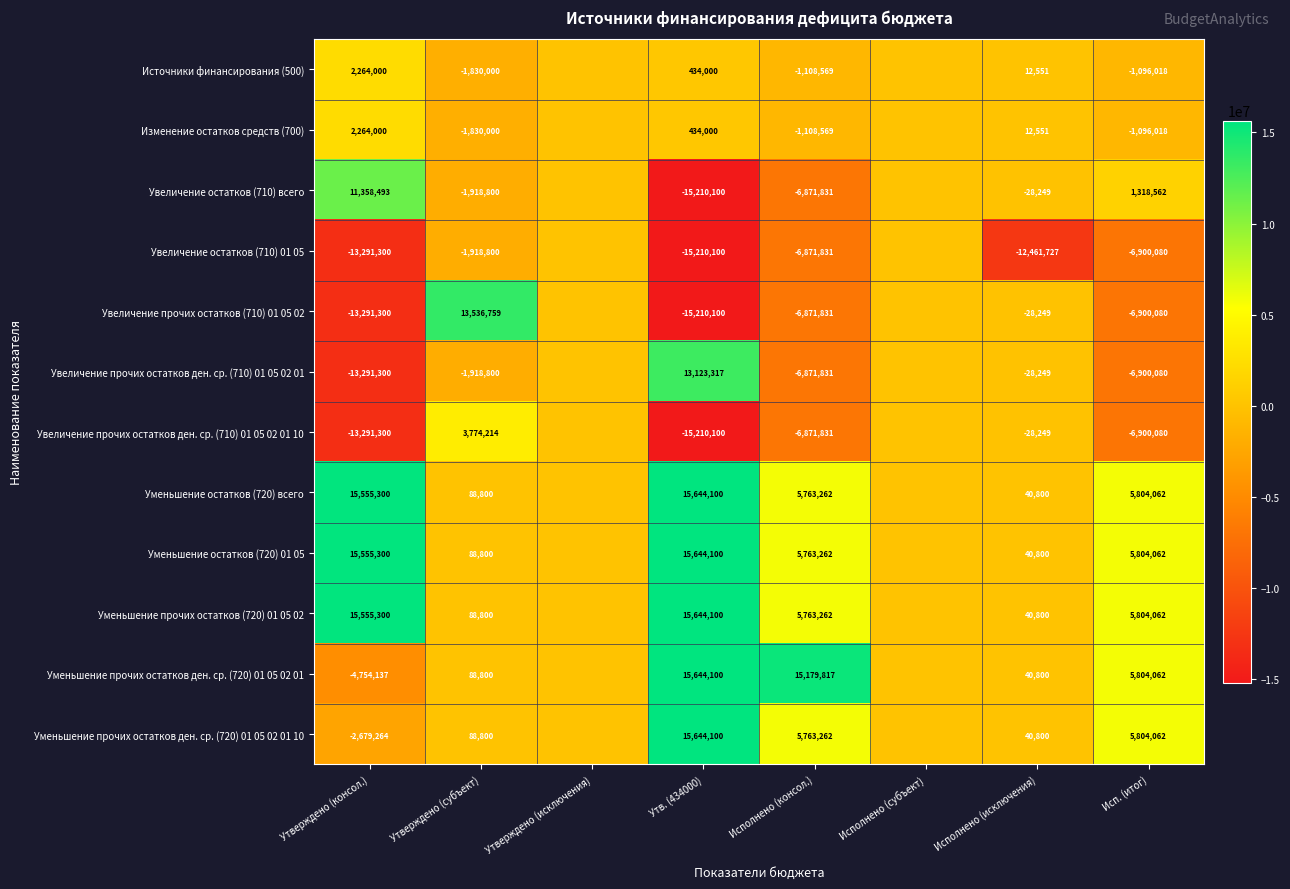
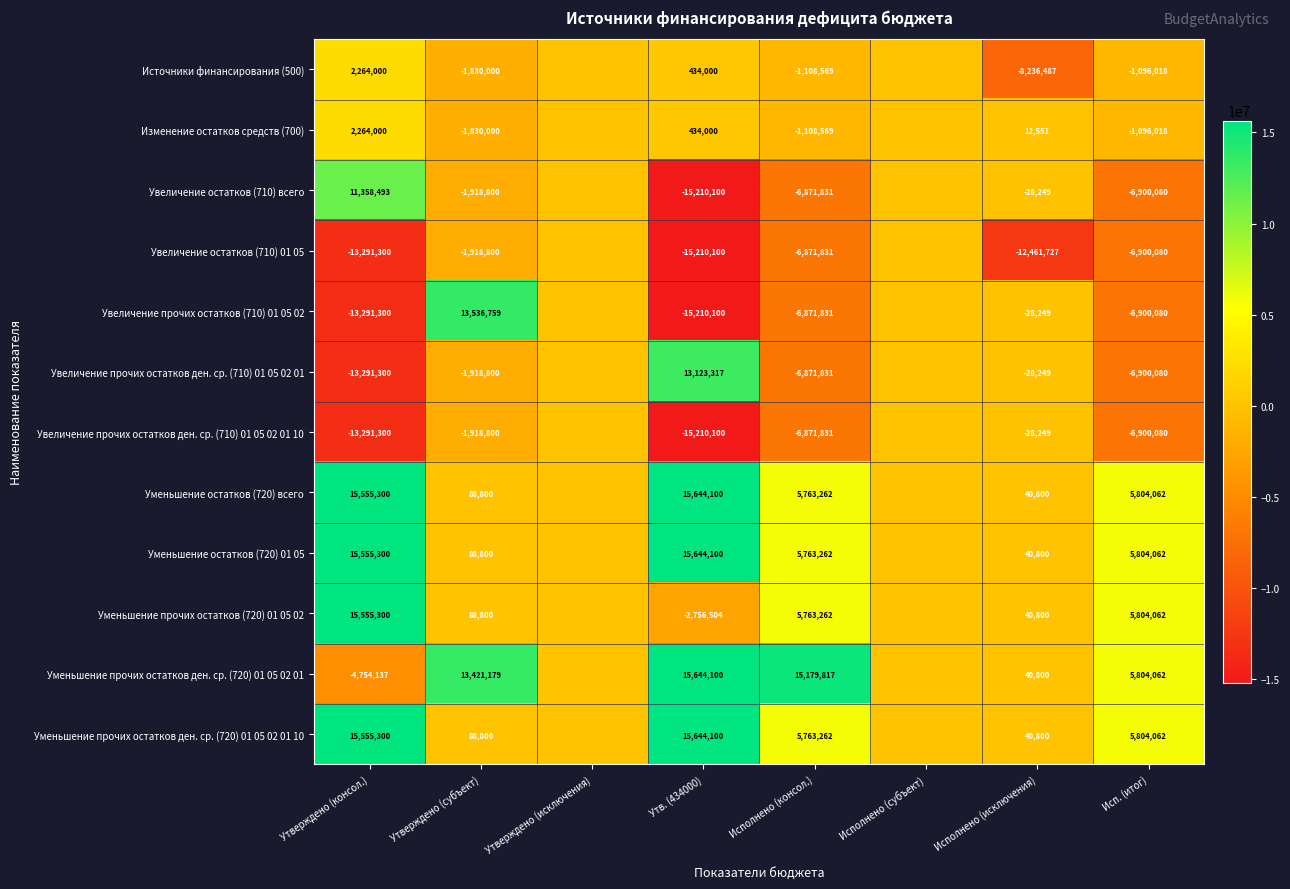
  {
    "Источники финансирования (500)": {
      "Утверждено (консол.)": "2,264,000",
      "Утверждено (субъект)": "-1,830,000",
      "Утв. (434000)": "434,000",
      "Исполнено (консол.)": "-1,108,569",
-     "Исполнено (исключения)": "12,551",
+     "Исполнено (исключения)": "-8,236,487",
      "Исп. (итог)": "-1,096,018"
    },
    "Изменение остатков средств (700)": {
      "Утверждено (консол.)": "2,264,000",
      "Утверждено (субъект)": "-1,830,000",
      "Утв. (434000)": "434,000",
      "Исполнено (консол.)": "-1,108,569",
      "Исполнено (исключения)": "12,551",
      "Исп. (итог)": "-1,096,018"
    },
    "Увеличение остатков (710) всего": {
      "Утверждено (консол.)": "11,358,493",
      "Утверждено (субъект)": "-1,918,800",
      "Утв. (434000)": "-15,210,100",
      "Исполнено (консол.)": "-6,871,831",
      "Исполнено (исключения)": "-28,249",
-     "Исп. (итог)": "1,318,562"
+     "Исп. (итог)": "-6,900,080"
    },
    "Увеличение остатков (710) 01 05": {
      "Утверждено (консол.)": "-13,291,300",
      "Утверждено (субъект)": "-1,918,800",
      "Утв. (434000)": "-15,210,100",
      "Исполнено (консол.)": "-6,871,831",
      "Исполнено (исключения)": "-12,461,727",
      "Исп. (итог)": "-6,900,080"
    },
    "Увеличение прочих остатков (710) 01 05 02": {
      "Утверждено (консол.)": "-13,291,300",
      "Утверждено (субъект)": "13,536,759",
      "Утв. (434000)": "-15,210,100",
      "Исполнено (консол.)": "-6,871,831",
      "Исполнено (исключения)": "-28,249",
      "Исп. (итог)": "-6,900,080"
    },
    "Увеличение прочих остатков ден. ср. (710) 01 05 02 01": {
      "Утверждено (консол.)": "-13,291,300",
      "Утверждено (субъект)": "-1,918,800",
      "Утв. (434000)": "13,123,317",
      "Исполнено (консол.)": "-6,871,831",
      "Исполнено (исключения)": "-28,249",
      "Исп. (итог)": "-6,900,080"
    },
    "Увеличение прочих остатков ден. ср. (710) 01 05 02 01 10": {
      "Утверждено (консол.)": "-13,291,300",
-     "Утверждено (субъект)": "3,774,214",
+     "Утверждено (субъект)": "-1,918,800",
      "Утв. (434000)": "-15,210,100",
      "Исполнено (консол.)": "-6,871,831",
      "Исполнено (исключения)": "-28,249",
      "Исп. (итог)": "-6,900,080"
    },
    "Уменьшение остатков (720) всего": {
      "Утверждено (консол.)": "15,555,300",
      "Утверждено (субъект)": "88,800",
      "Утв. (434000)": "15,644,100",
      "Исполнено (консол.)": "5,763,262",
      "Исполнено (исключения)": "40,800",
      "Исп. (итог)": "5,804,062"
    },
    "Уменьшение остатков (720) 01 05": {
      "Утверждено (консол.)": "15,555,300",
      "Утверждено (субъект)": "88,800",
      "Утв. (434000)": "15,644,100",
      "Исполнено (консол.)": "5,763,262",
      "Исполнено (исключения)": "40,800",
      "Исп. (итог)": "5,804,062"
    },
    "Уменьшение прочих остатков (720) 01 05 02": {
      "Утверждено (консол.)": "15,555,300",
      "Утверждено (субъект)": "88,800",
-     "Утв. (434000)": "15,644,100",
+     "Утв. (434000)": "-2,756,504",
      "Исполнено (консол.)": "5,763,262",
      "Исполнено (исключения)": "40,800",
      "Исп. (итог)": "5,804,062"
    },
    "Уменьшение прочих остатков ден. ср. (720) 01 05 02 01": {
      "Утверждено (консол.)": "-4,754,137",
-     "Утверждено (субъект)": "88,800",
+     "Утверждено (субъект)": "13,421,179",
      "Утв. (434000)": "15,644,100",
      "Исполнено (консол.)": "15,179,817",
      "Исполнено (исключения)": "40,800",
      "Исп. (итог)": "5,804,062"
    },
    "Уменьшение прочих остатков ден. ср. (720) 01 05 02 01 10": {
-     "Утверждено (консол.)": "-2,679,264",
+     "Утверждено (консол.)": "15,555,300",
      "Утверждено (субъект)": "88,800",
      "Утв. (434000)": "15,644,100",
      "Исполнено (консол.)": "5,763,262",
      "Исполнено (исключения)": "40,800",
      "Исп. (итог)": "5,804,062"
    }
  }
